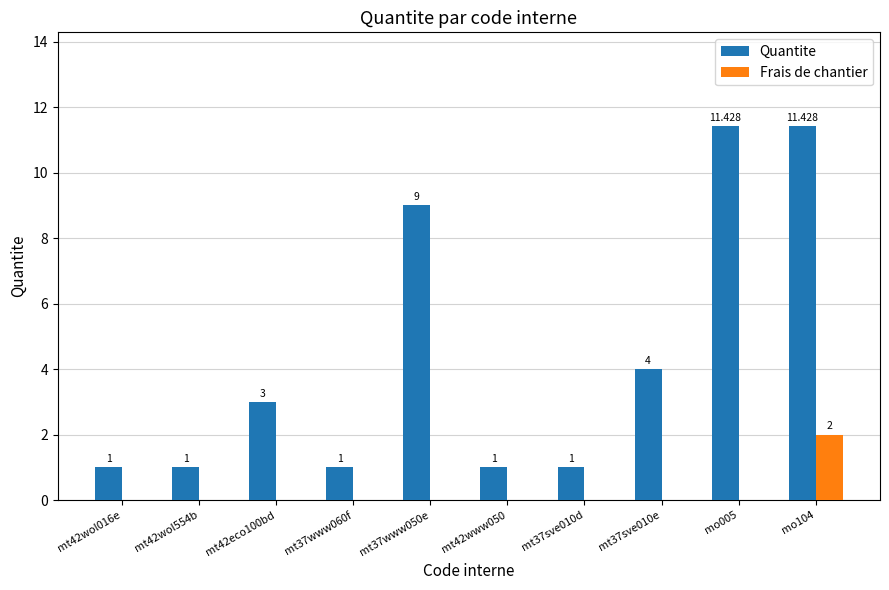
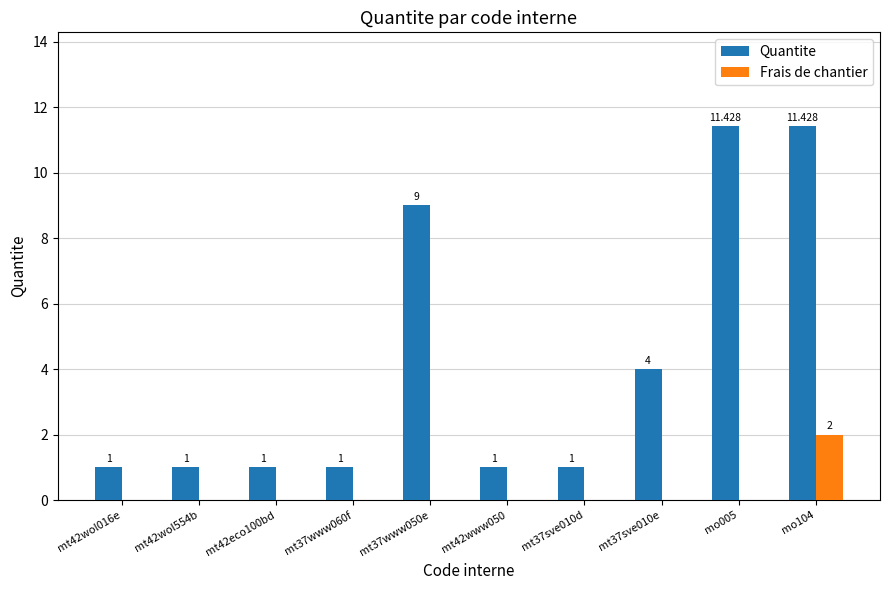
  {
    "Quantite": {
      "mt42wol016e": 1,
      "mt42wol554b": 1,
-     "mt42eco100bd": 3,
+     "mt42eco100bd": 1,
      "mt37www060f": 1,
      "mt37www050e": 9,
      "mt42www050": 1,
      "mt37sve010d": 1,
      "mt37sve010e": 4,
      "mo005": 11.428,
      "mo104": 11.428
    },
    "Frais de chantier": {
      "mo104": 2
    }
  }
